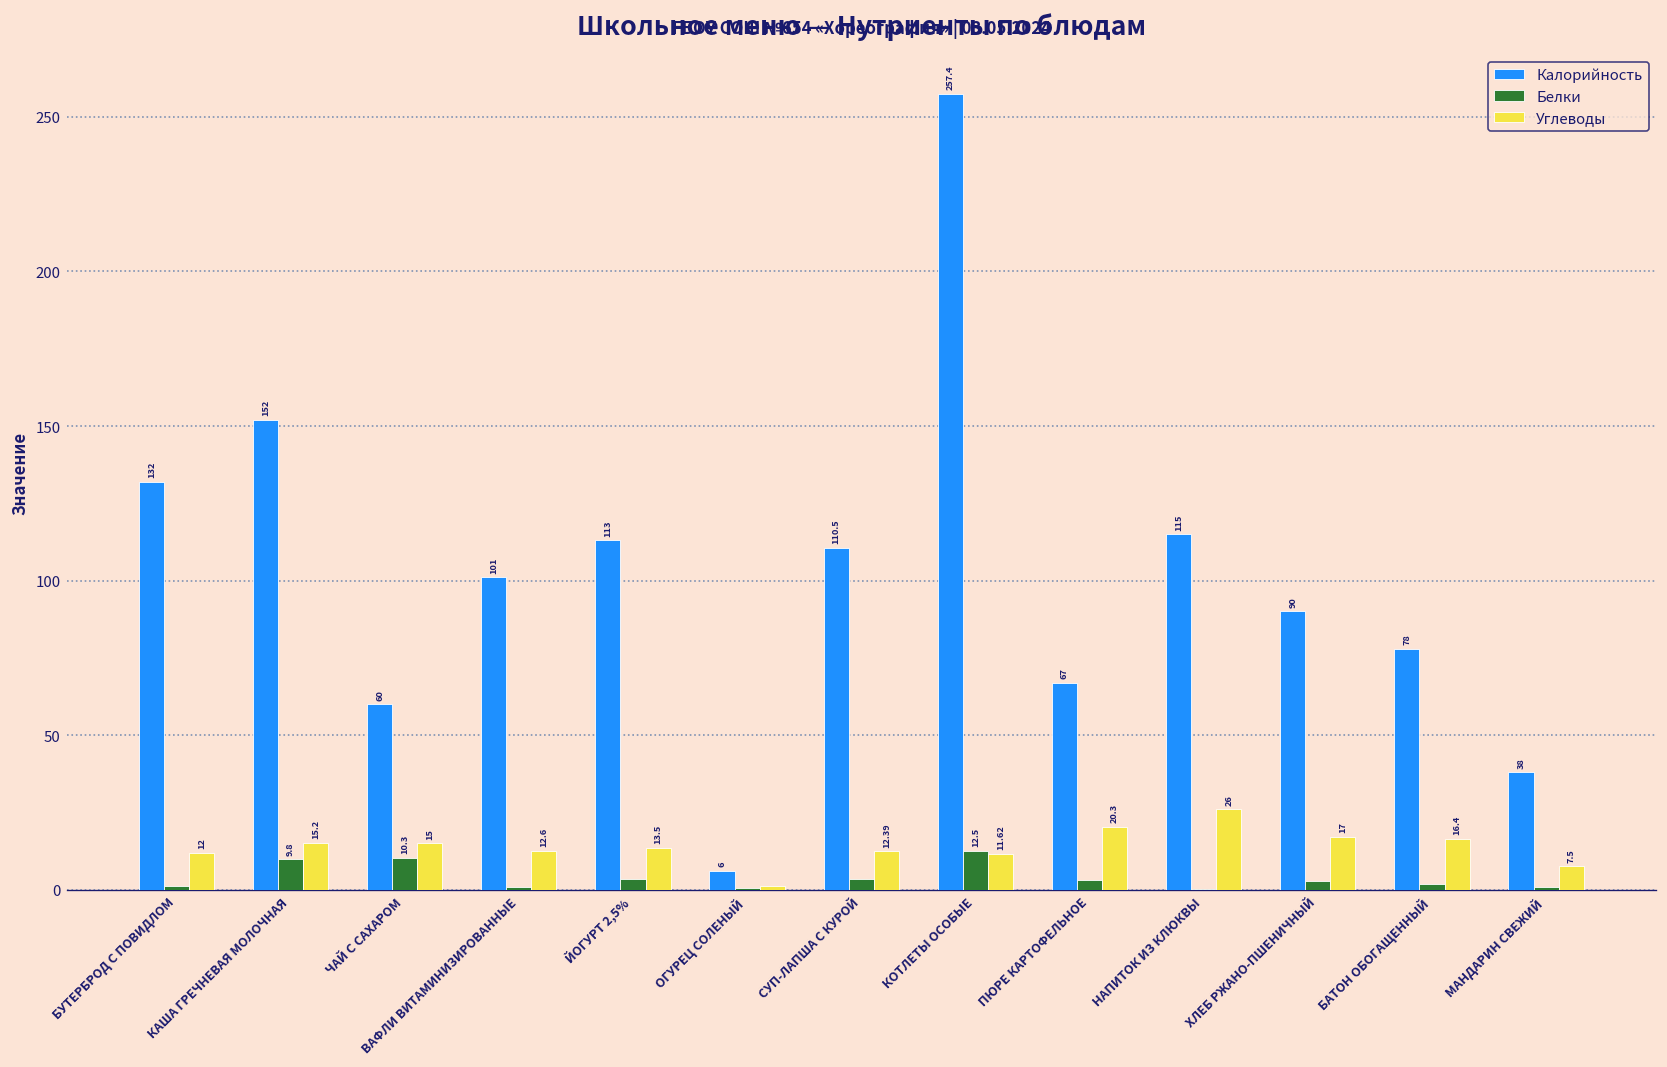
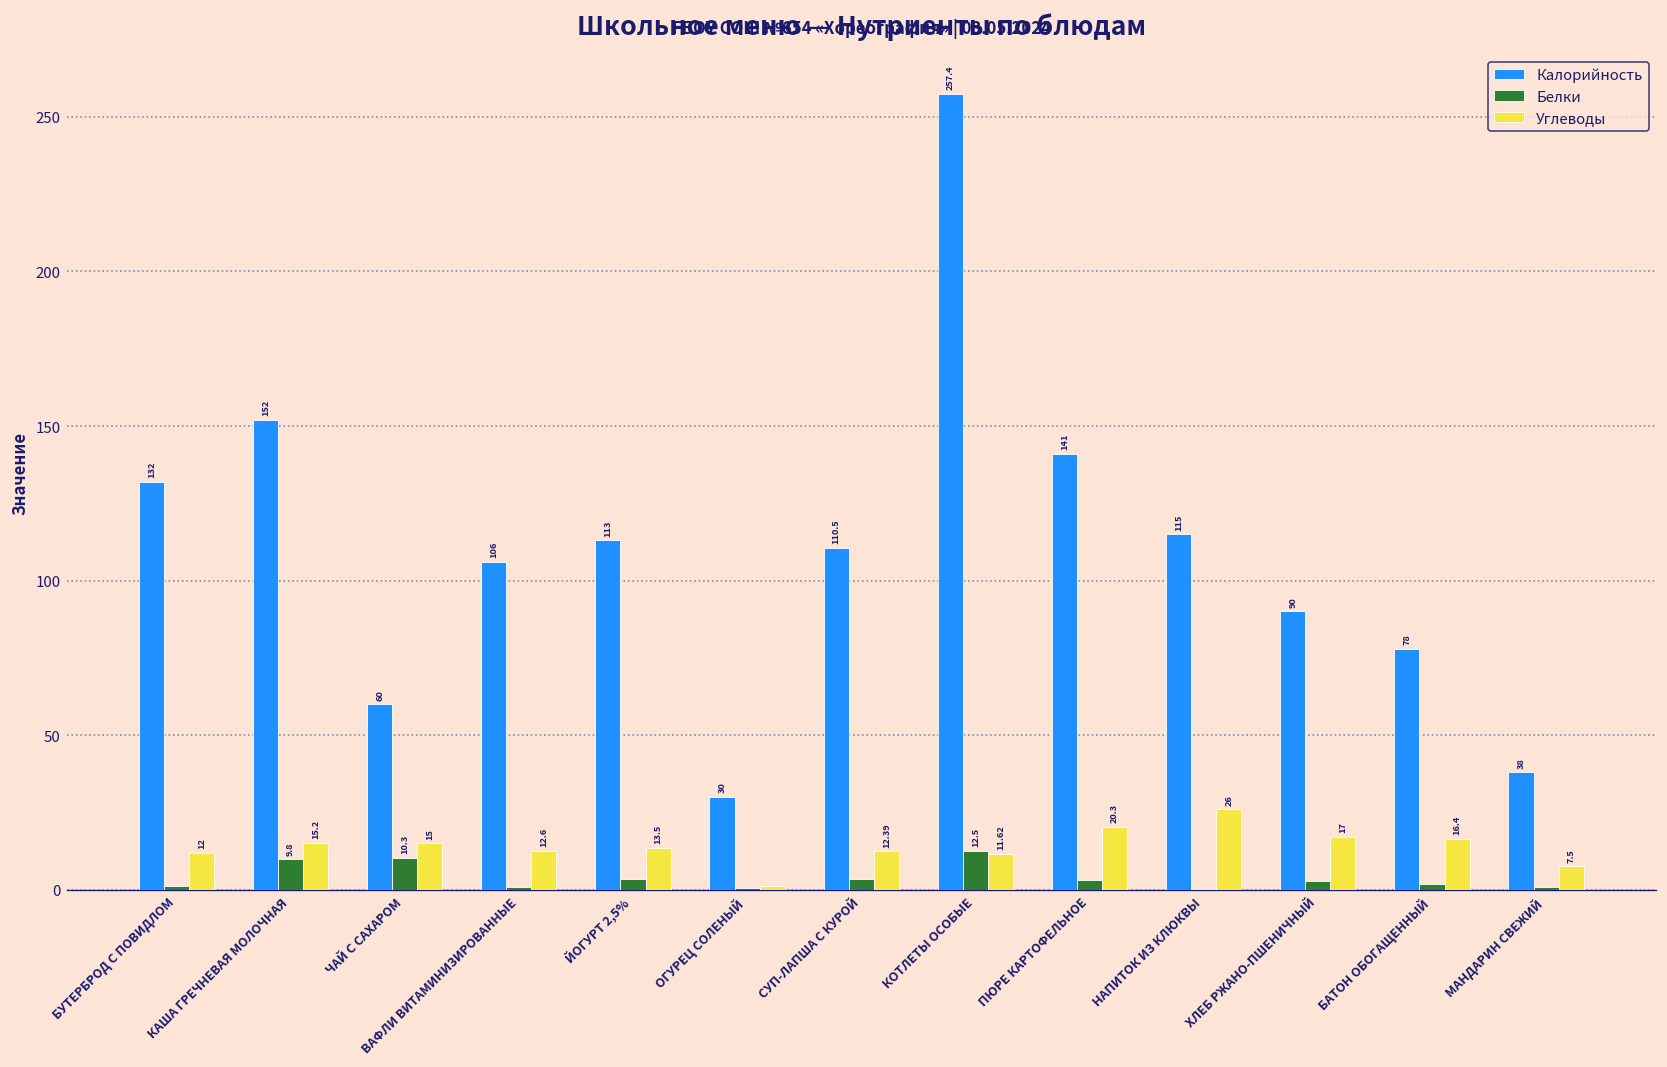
  {
    "Калорийность": {
      "БУТЕРБРОД С ПОВИДЛОМ": 132,
      "КАША ГРЕЧНЕВАЯ МОЛОЧНАЯ": 152,
      "ЧАЙ С САХАРОМ": 60,
-     "ВАФЛИ ВИТАМИНИЗИРОВАННЫЕ": 101,
+     "ВАФЛИ ВИТАМИНИЗИРОВАННЫЕ": 106,
      "ЙОГУРТ 2,5%": 113,
-     "ОГУРЕЦ СОЛЕНЫЙ": 6,
+     "ОГУРЕЦ СОЛЕНЫЙ": 30,
      "СУП-ЛАПША С КУРОЙ": 110.5,
      "КОТЛЕТЫ ОСОБЫЕ": 257.4,
-     "ПЮРЕ КАРТОФЕЛЬНОЕ": 67,
+     "ПЮРЕ КАРТОФЕЛЬНОЕ": 141,
      "НАПИТОК ИЗ КЛЮКВЫ": 115,
      "ХЛЕБ РЖАНО-ПШЕНИЧНЫЙ": 90,
      "БАТОН ОБОГАЩЕННЫЙ": 78,
      "МАНДАРИН СВЕЖИЙ": 38
    },
    "Белки": {
      "КАША ГРЕЧНЕВАЯ МОЛОЧНАЯ": 9.8,
      "ЧАЙ С САХАРОМ": 10.3,
      "КОТЛЕТЫ ОСОБЫЕ": 12.5
    },
    "Углеводы": {
      "БУТЕРБРОД С ПОВИДЛОМ": 12,
      "КАША ГРЕЧНЕВАЯ МОЛОЧНАЯ": 15.2,
      "ЧАЙ С САХАРОМ": 15,
      "ВАФЛИ ВИТАМИНИЗИРОВАННЫЕ": 12.6,
      "ЙОГУРТ 2,5%": 13.5,
      "СУП-ЛАПША С КУРОЙ": 12.39,
      "КОТЛЕТЫ ОСОБЫЕ": 11.62,
      "ПЮРЕ КАРТОФЕЛЬНОЕ": 20.3,
      "НАПИТОК ИЗ КЛЮКВЫ": 26,
      "ХЛЕБ РЖАНО-ПШЕНИЧНЫЙ": 17,
      "БАТОН ОБОГАЩЕННЫЙ": 16.4,
      "МАНДАРИН СВЕЖИЙ": 7.5
    }
  }
